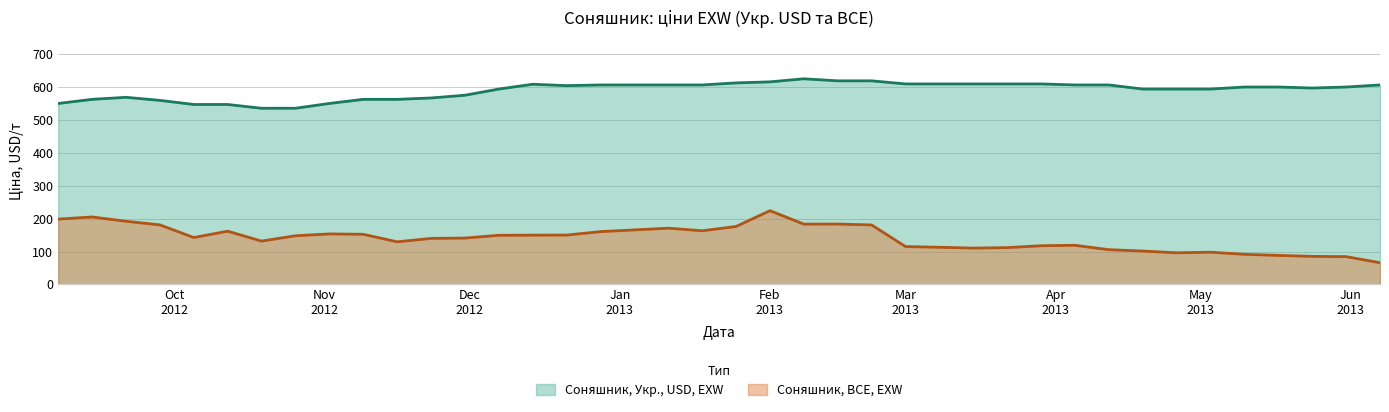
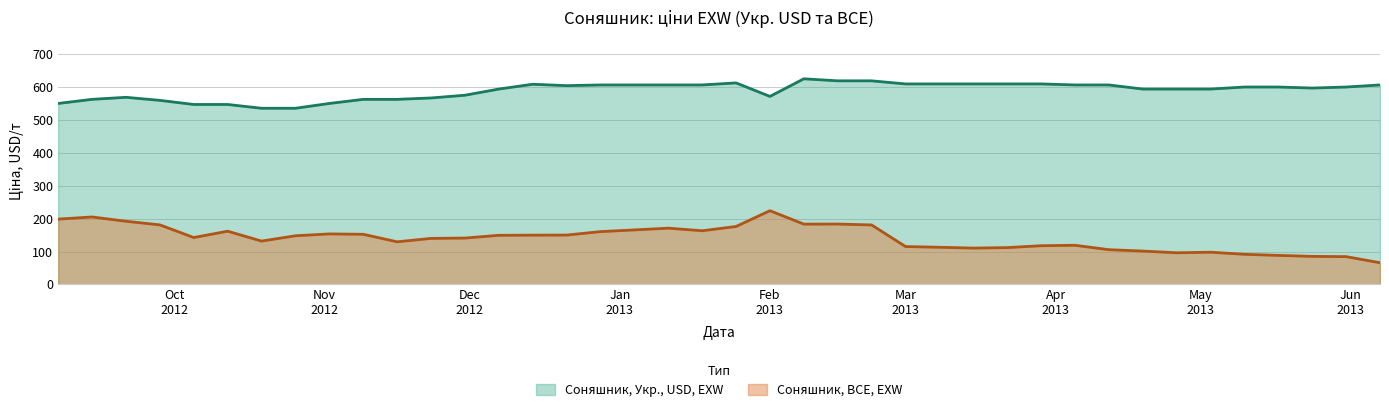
  {
    "Соняшник, Укр., USD, EXW": {
-     "Feb 2013": 620,
+     "Feb 2013": 570,
      "Mar 2013": 610
    },
    "Соняшник, BCE, EXW": {
      "Feb 2013": 220,
      "Mar 2013": 120
    }
  }
